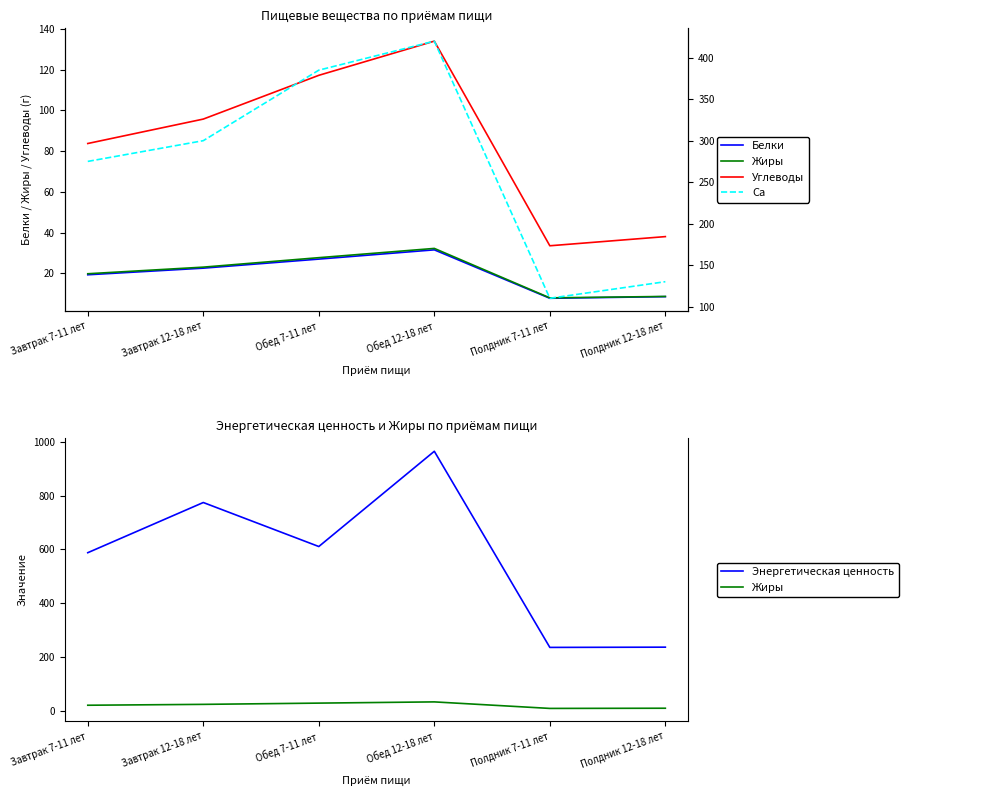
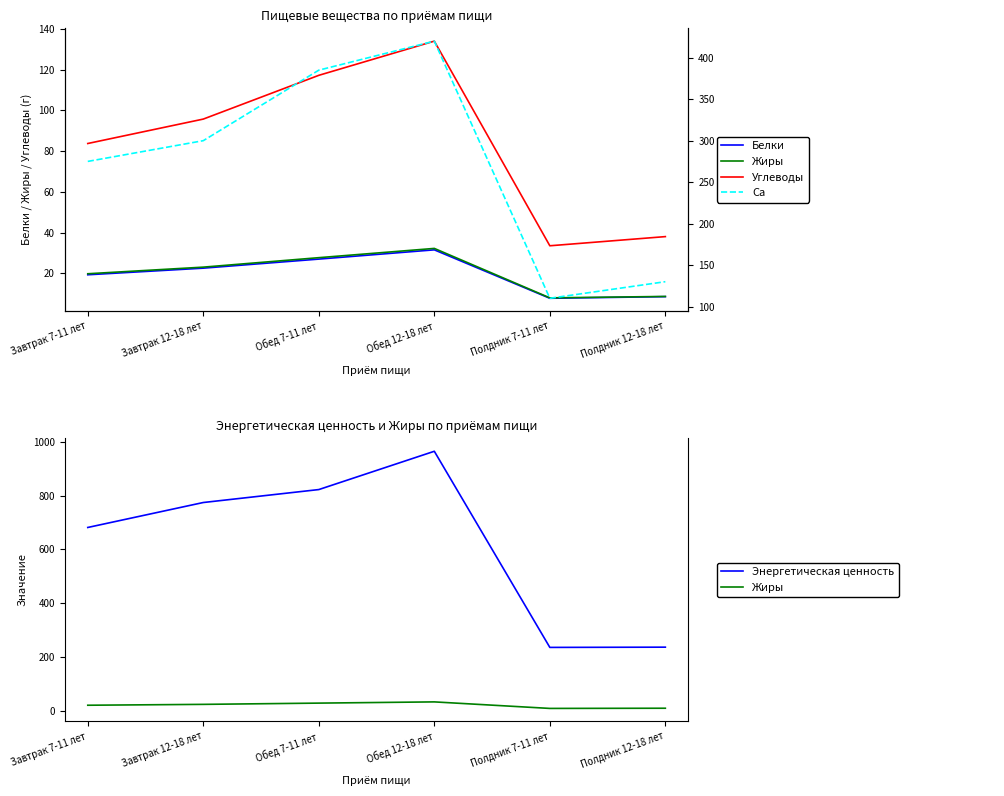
  {
    "Энергетическая ценность и Жиры по приёмам пищи": {
      "Энергетическая ценность": {
-       "Завтрак 7-11 лет": 590,
+       "Завтрак 7-11 лет": 680,
        "Завтрак 12-18 лет": 770,
-       "Обед 7-11 лет": 610,
+       "Обед 7-11 лет": 820,
        "Обед 12-18 лет": 970,
        "Полдник 7-11 лет": 240,
        "Полдник 12-18 лет": 240
      },
      "Жиры": {
        "Завтрак 7-11 лет": 20,
        "Завтрак 12-18 лет": 20,
        "Обед 7-11 лет": 30,
        "Обед 12-18 лет": 30,
        "Полдник 7-11 лет": 10,
        "Полдник 12-18 лет": 10
      }
    }
  }
